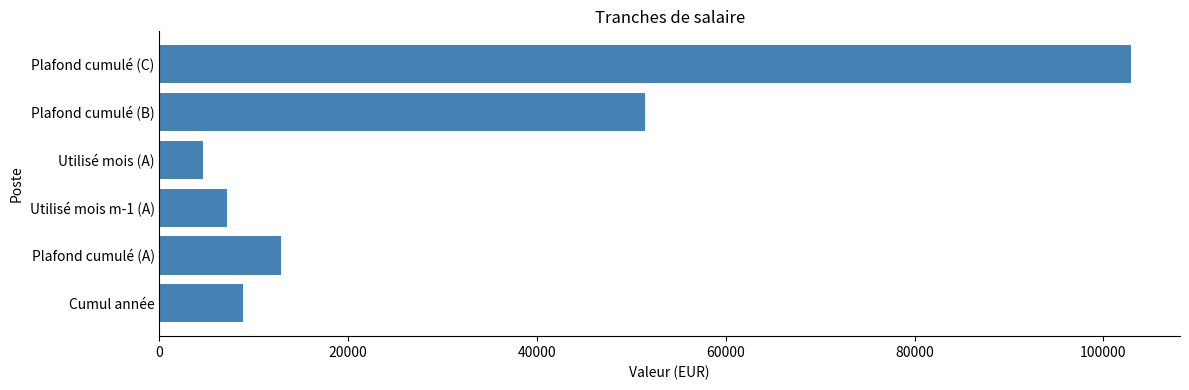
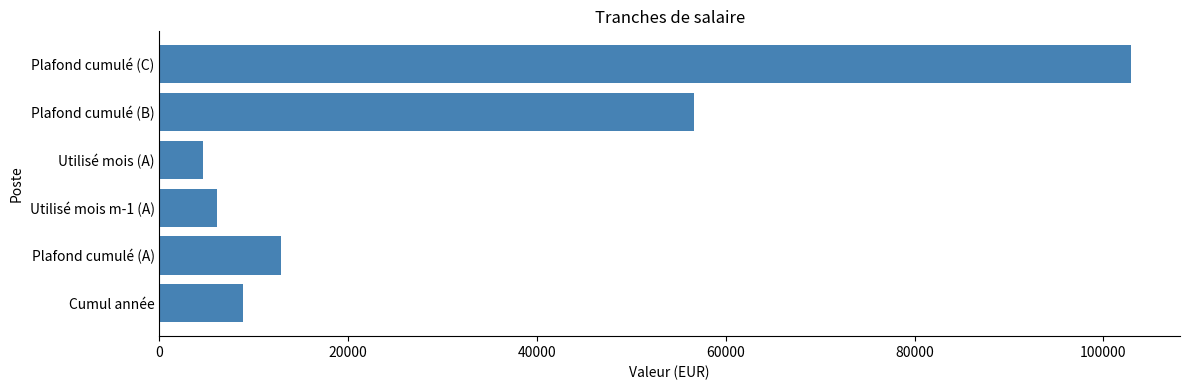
  {
    "Plafond cumulé (C)": 103000,
-   "Plafond cumulé (B)": 51000,
+   "Plafond cumulé (B)": 57000,
    "Utilisé mois (A)": 5000,
-   "Utilisé mois m-1 (A)": 7000,
+   "Utilisé mois m-1 (A)": 6000,
    "Plafond cumulé (A)": 13000,
    "Cumul année": 9000
  }
